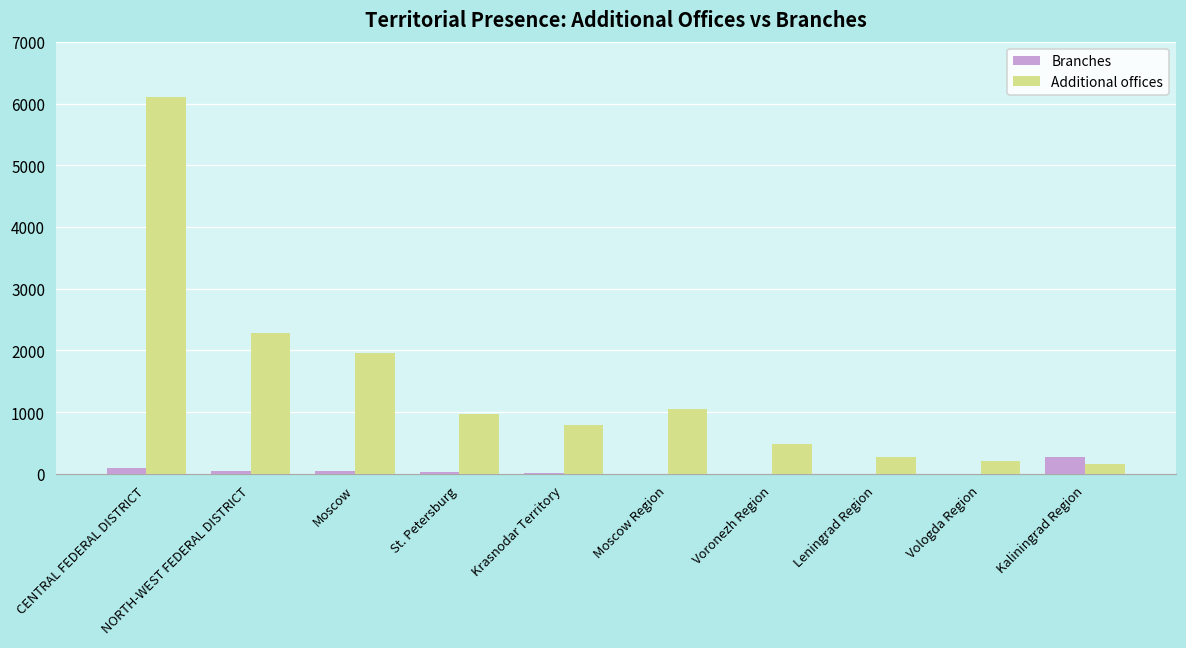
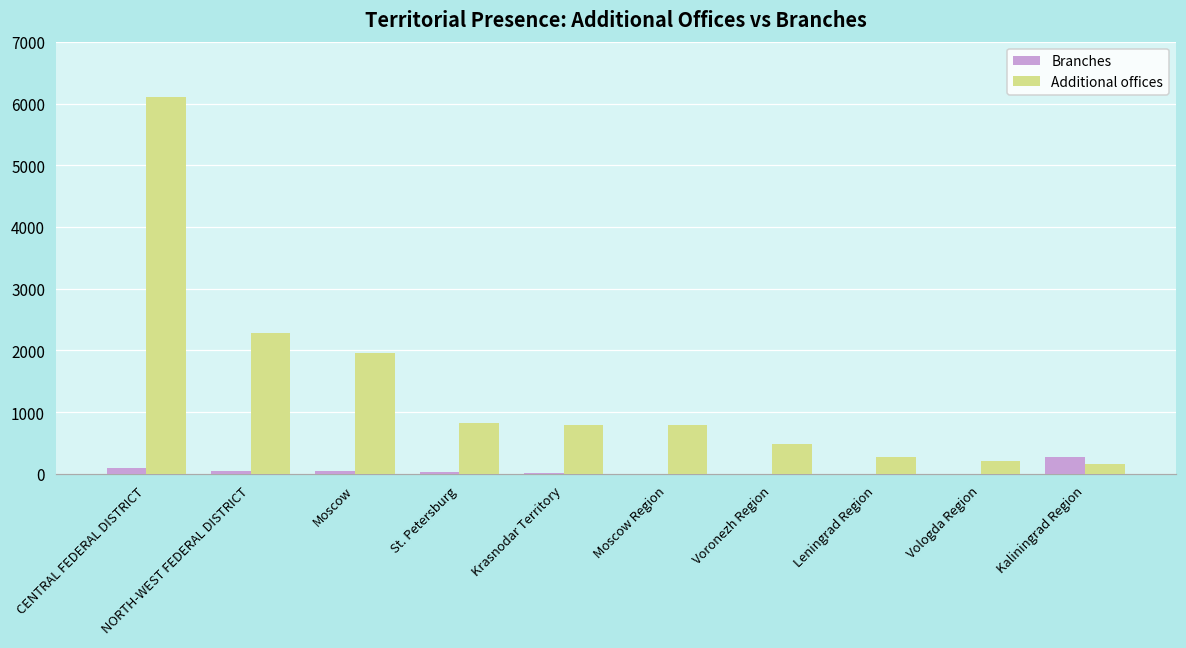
  {
    "Branches": {
      "CENTRAL FEDERAL DISTRICT": 100,
      "NORTH-WEST FEDERAL DISTRICT": 100,
      "Kaliningrad Region": 300
    },
    "Additional offices": {
      "CENTRAL FEDERAL DISTRICT": 6100,
      "NORTH-WEST FEDERAL DISTRICT": 2300,
      "Moscow": 2000,
-     "St. Petersburg": 1000,
+     "St. Petersburg": 800,
      "Krasnodar Territory": 800,
-     "Moscow Region": 1000,
+     "Moscow Region": 800,
      "Voronezh Region": 500,
      "Leningrad Region": 300,
      "Vologda Region": 200,
      "Kaliningrad Region": 200
    }
  }
